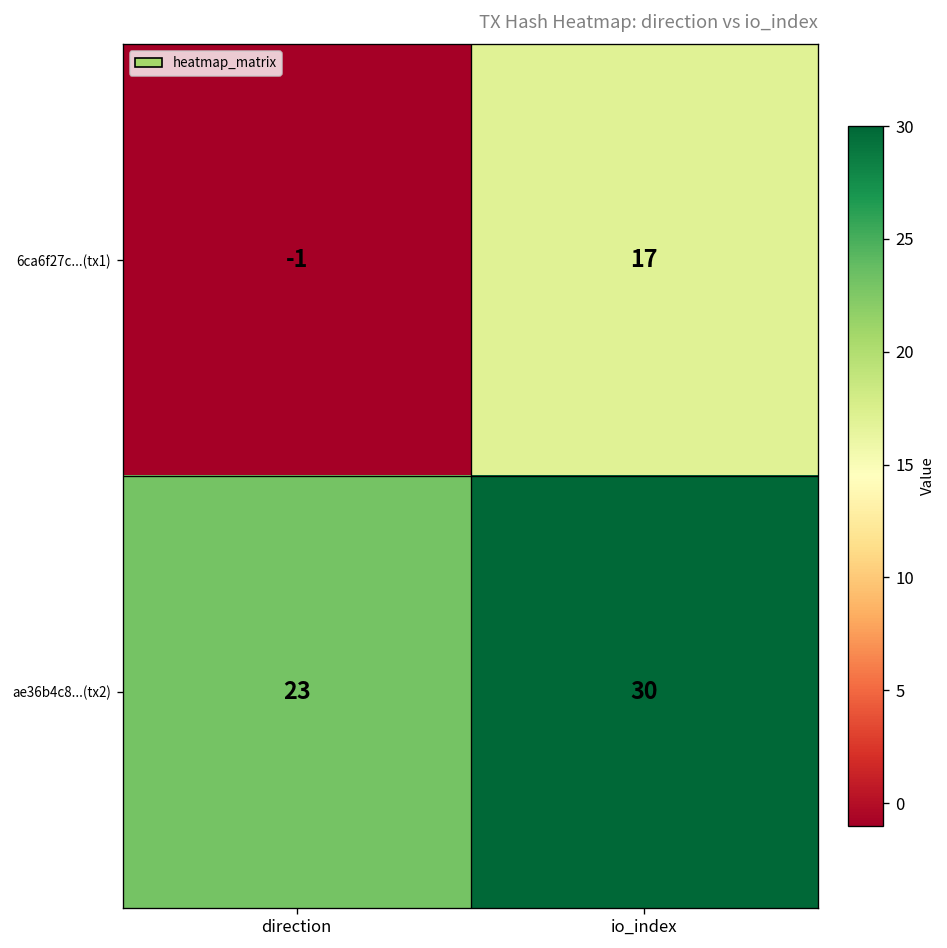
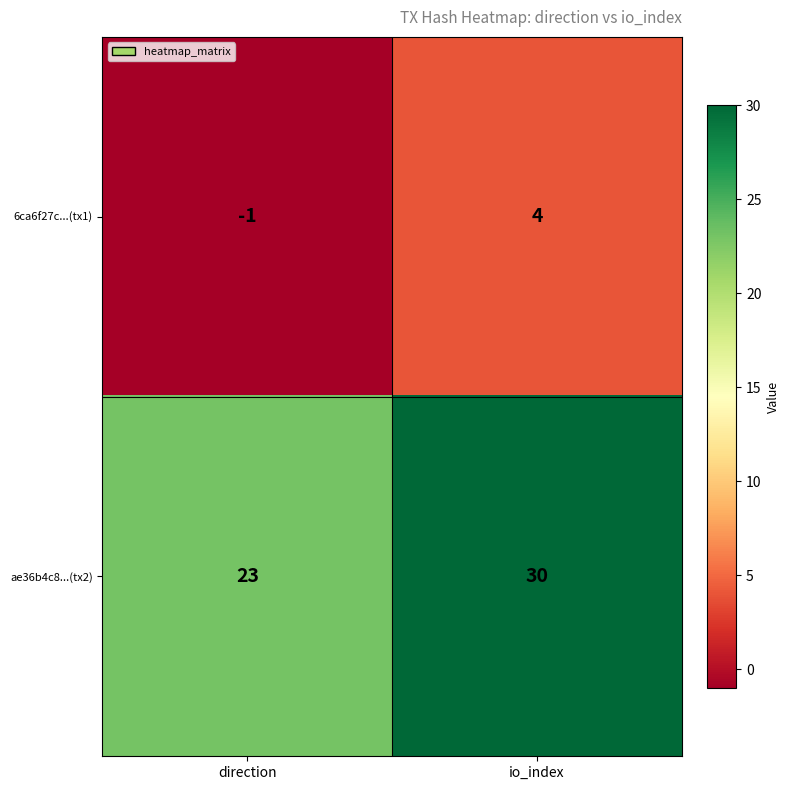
  {
    "6ca6f27c...(tx1)": {
      "direction": -1,
-     "io_index": 17
+     "io_index": 4
    },
    "ae36b4c8...(tx2)": {
      "direction": 23,
      "io_index": 30
    }
  }
